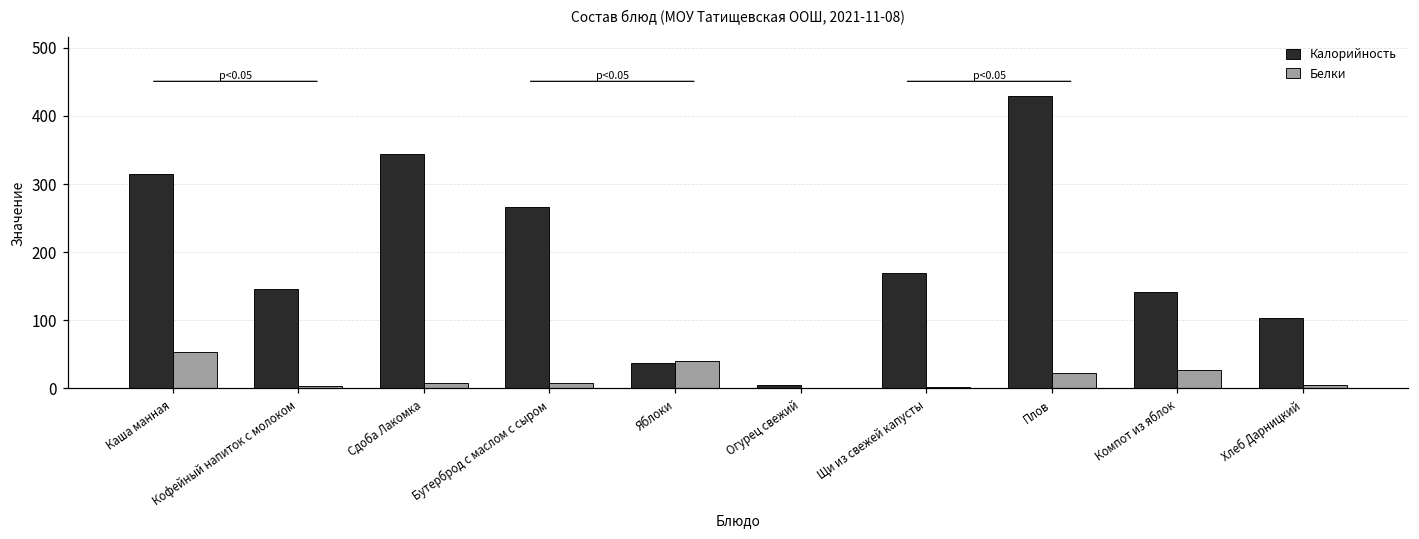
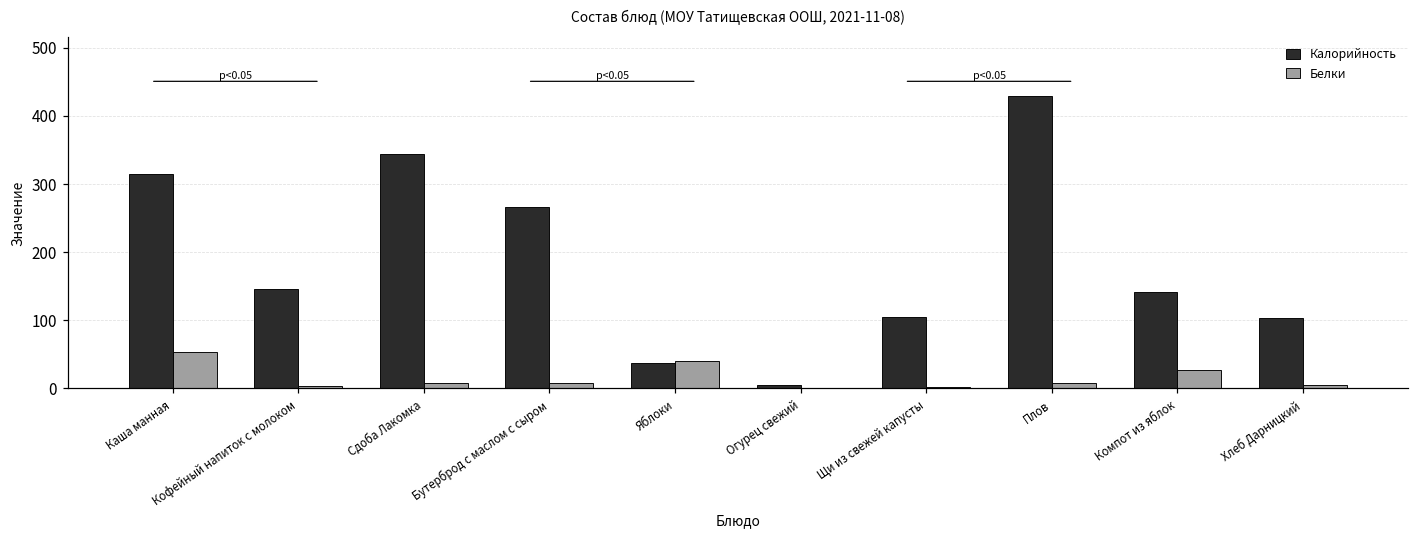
  {
    "Калорийность": {
      "Каша манная": 310,
      "Кофейный напиток с молоком": 150,
      "Сдоба Лакомка": 340,
      "Бутерброд с маслом с сыром": 270,
      "Яблоки": 40,
      "Огурец свежий": 0,
-     "Щи из свежей капусты": 170,
+     "Щи из свежей капусты": 100,
      "Плов": 430,
      "Компот из яблок": 140,
      "Хлеб Дарницкий": 100
    },
    "Белки": {
      "Каша манная": 50,
      "Сдоба Лакомка": 10,
      "Бутерброд с маслом с сыром": 10,
      "Яблоки": 40,
-     "Плов": 20,
+     "Плов": 10,
      "Компот из яблок": 30,
      "Хлеб Дарницкий": 10
    }
  }
